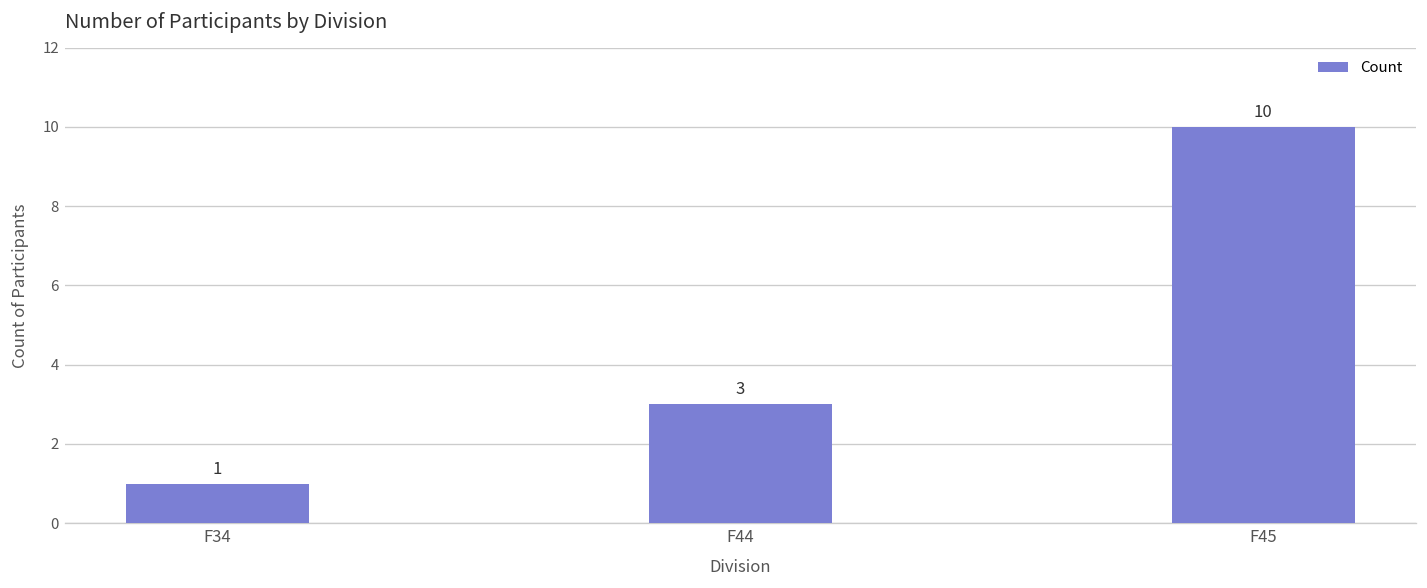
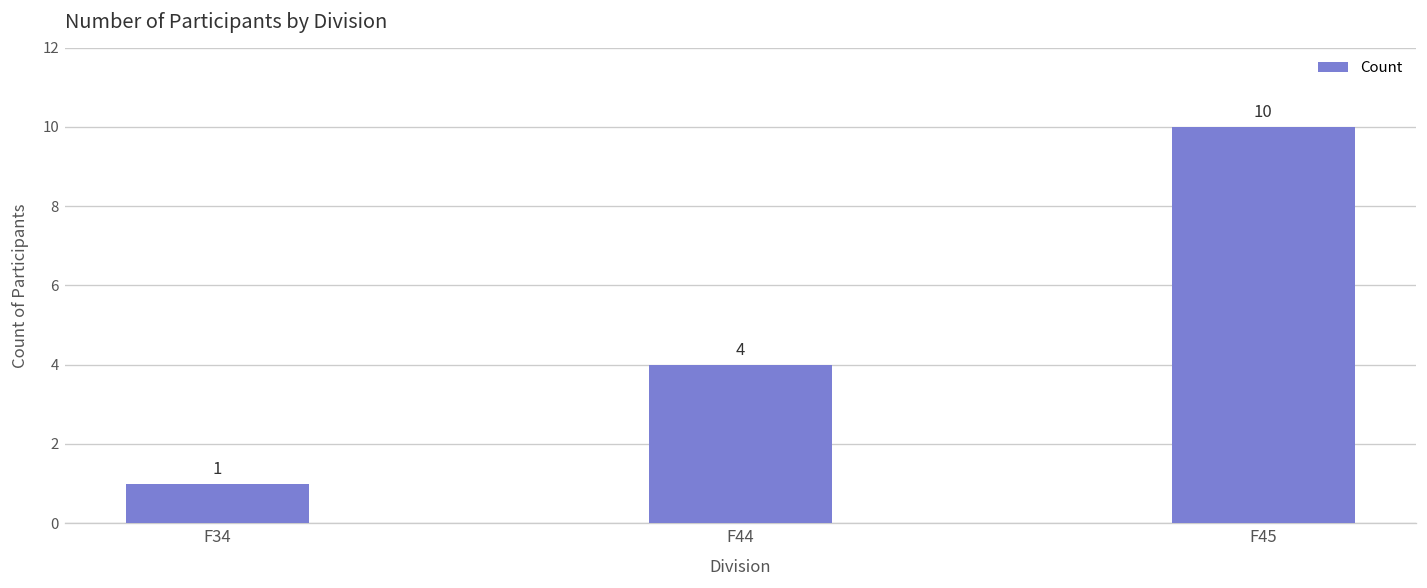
  {
    "F34": 1,
-   "F44": 3,
+   "F44": 4,
    "F45": 10
  }
